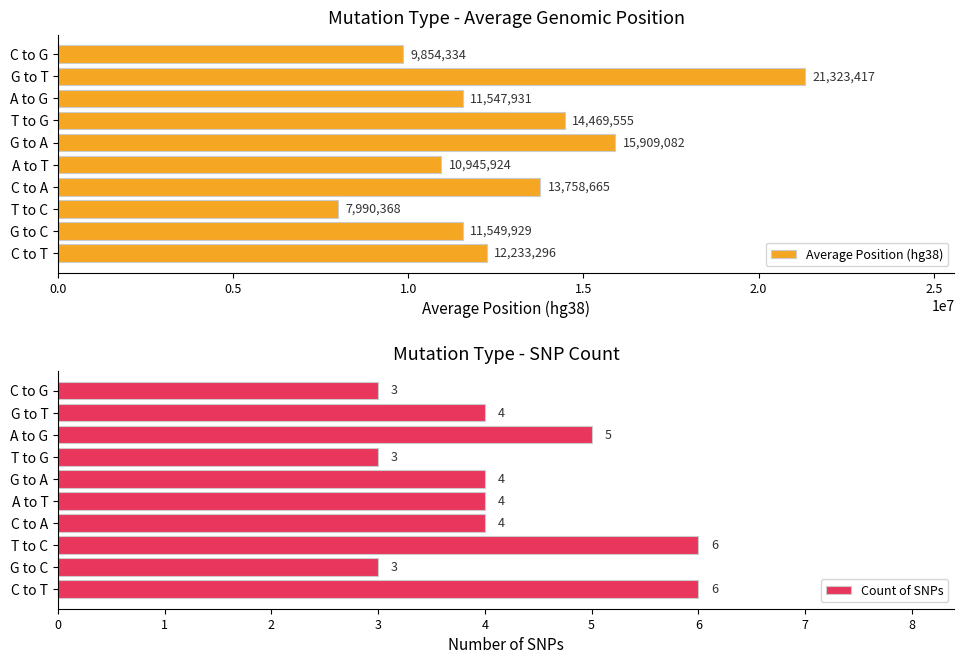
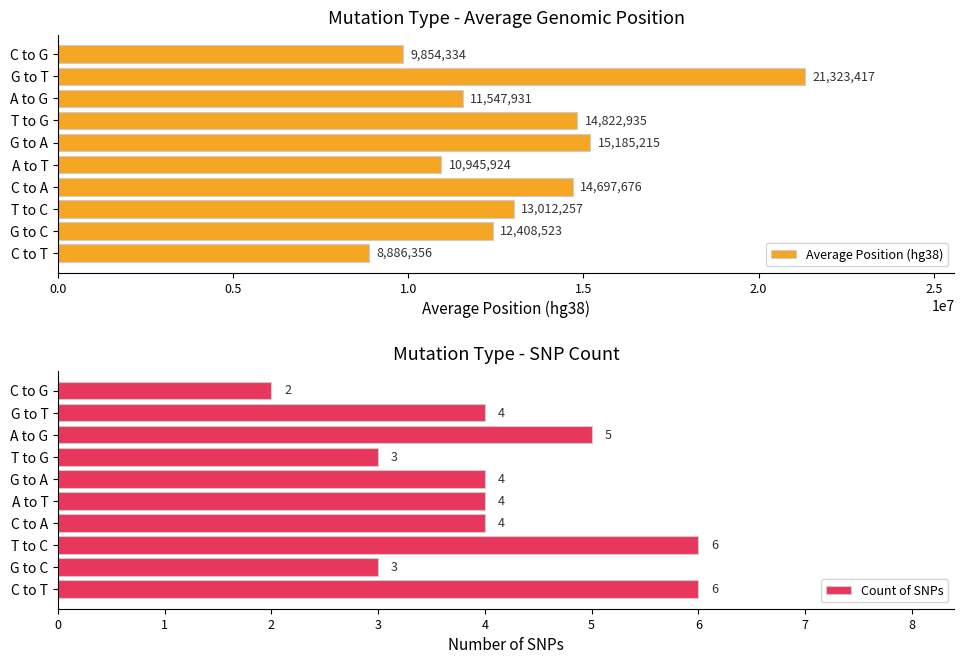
  {
    "Mutation Type - Average Genomic Position": {
      "C to G": "9,854,334",
      "G to T": "21,323,417",
      "A to G": "11,547,931",
-     "T to G": "14,469,555",
-     "G to A": "15,909,082",
+     "T to G": "14,822,935",
+     "G to A": "15,185,215",
      "A to T": "10,945,924",
-     "C to A": "13,758,665",
-     "T to C": "7,990,368",
-     "G to C": "11,549,929",
-     "C to T": "12,233,296"
+     "C to A": "14,697,676",
+     "T to C": "13,012,257",
+     "G to C": "12,408,523",
+     "C to T": "8,886,356"
    },
    "Mutation Type - SNP Count": {
-     "C to G": "3",
+     "C to G": "2",
      "G to T": "4",
      "A to G": "5",
      "T to G": "3",
      "G to A": "4",
      "A to T": "4",
      "C to A": "4",
      "T to C": "6",
      "G to C": "3",
      "C to T": "6"
    }
  }
